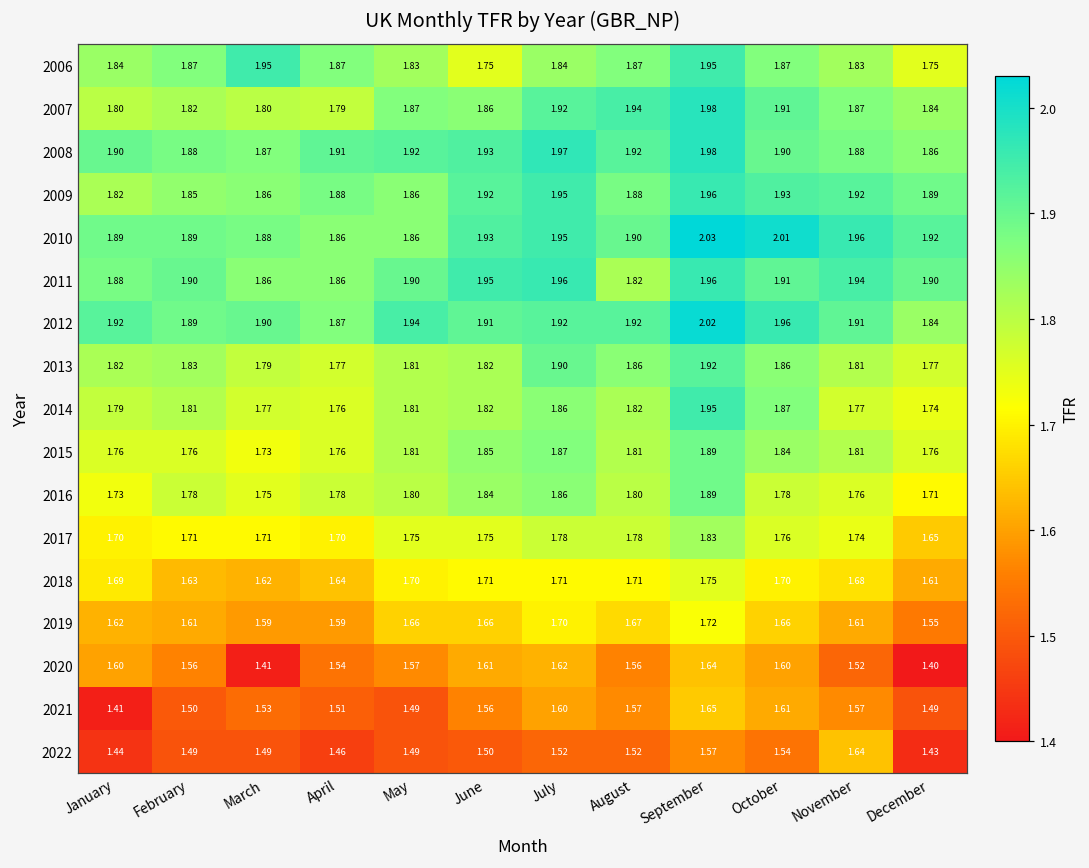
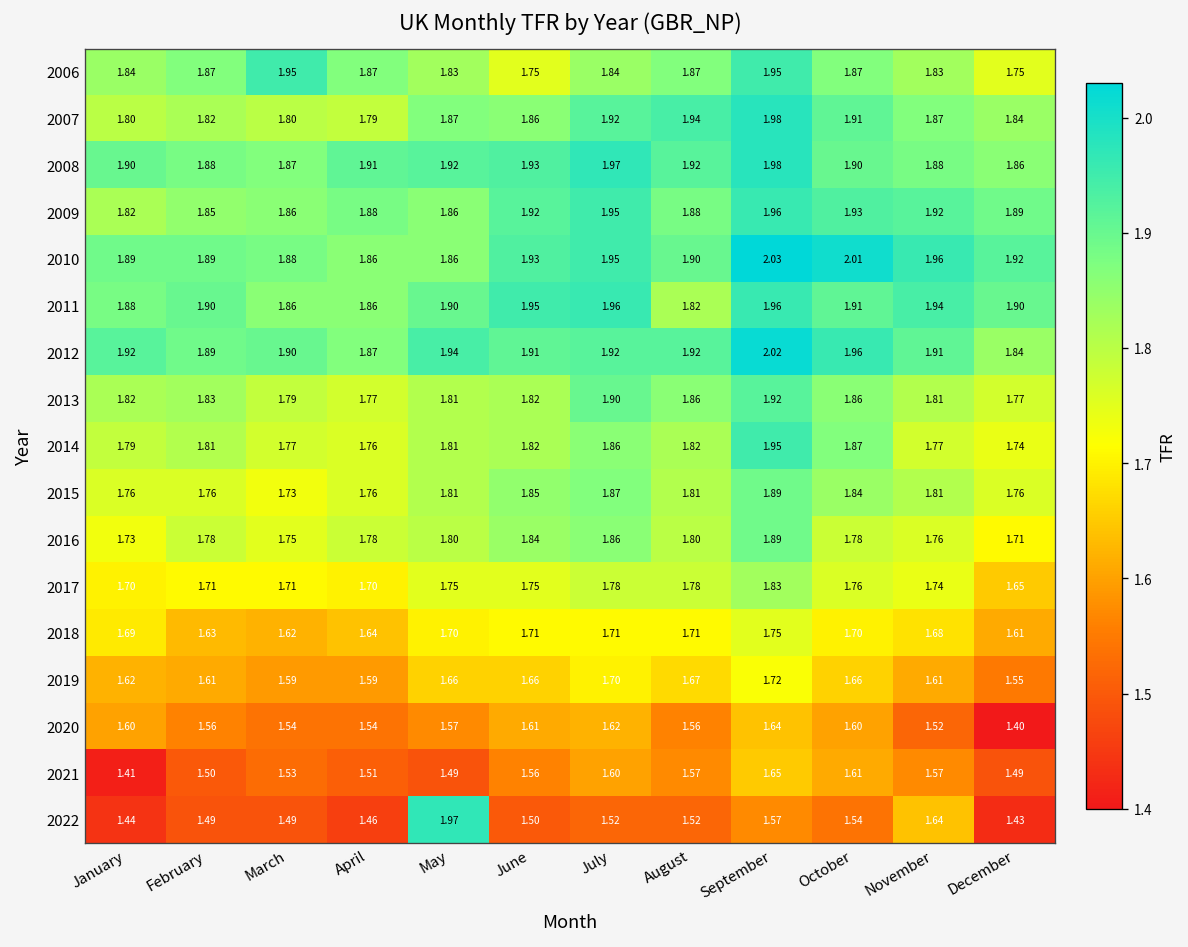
  {
    "2020": {
      "January": 1.60,
      "February": 1.56,
-     "March": 1.41,
+     "March": 1.54,
      "April": 1.54,
      "May": 1.57,
      "June": 1.61,
      "July": 1.62,
      "August": 1.56,
      "September": 1.64,
      "October": 1.60,
      "November": 1.52,
      "December": 1.40
    },
    "2022": {
      "January": 1.44,
      "February": 1.49,
      "March": 1.49,
      "April": 1.46,
-     "May": 1.49,
+     "May": 1.97,
      "June": 1.50,
      "July": 1.52,
      "August": 1.52,
      "September": 1.57,
      "October": 1.54,
      "November": 1.64,
      "December": 1.43
    }
  }
